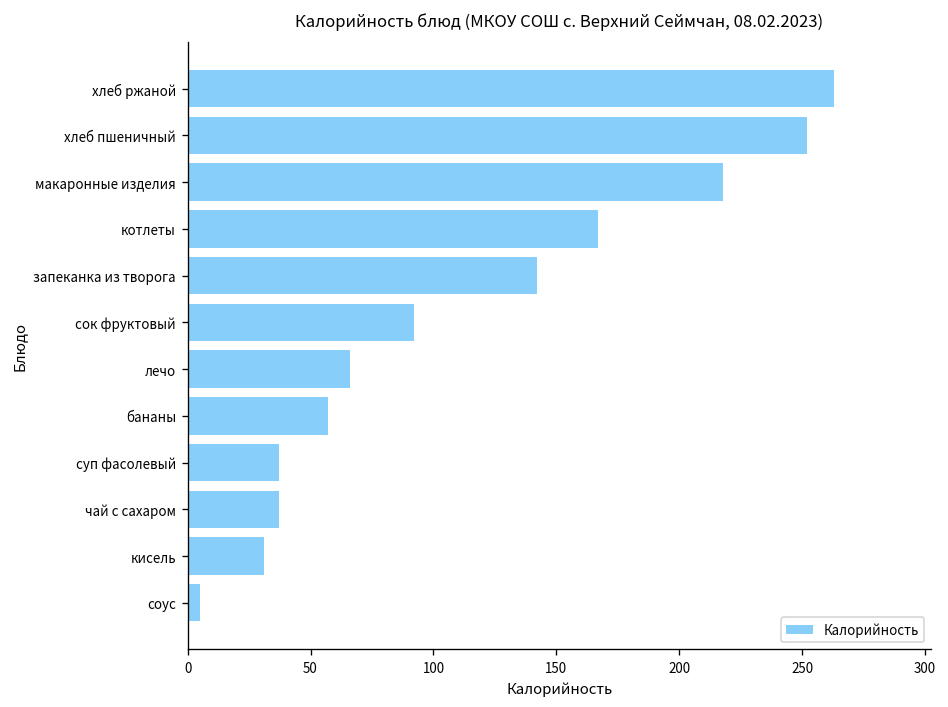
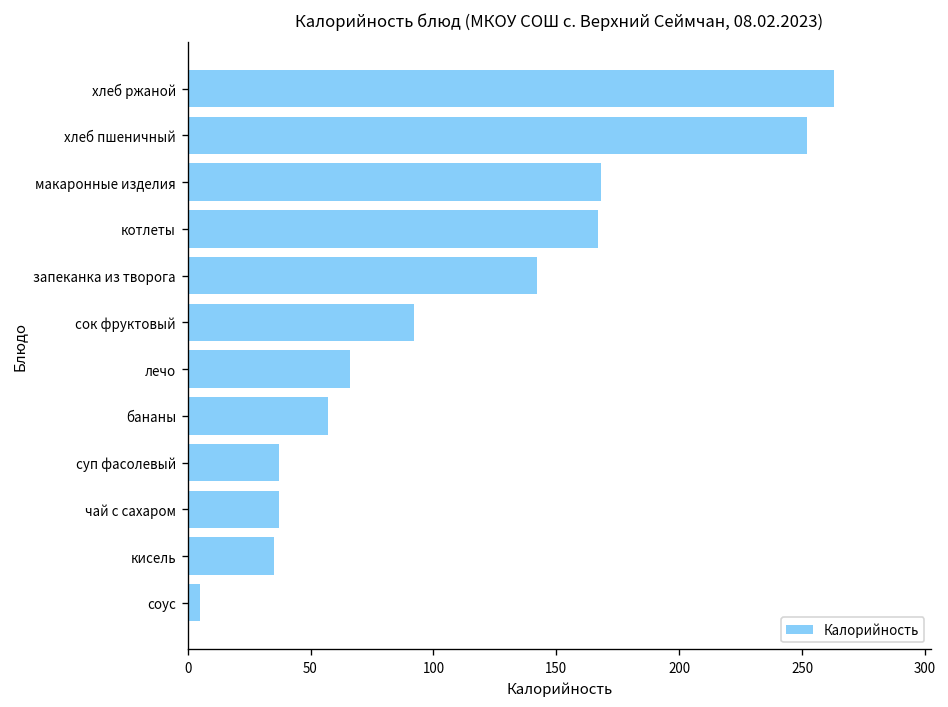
  {
    "хлеб ржаной": 263,
    "хлеб пшеничный": 252,
-   "макаронные изделия": 218,
+   "макаронные изделия": 168,
    "котлеты": 167,
    "запеканка из творога": 142,
    "сок фруктовый": 92,
    "лечо": 66,
    "бананы": 57,
    "суп фасолевый": 37,
    "чай с сахаром": 37,
-   "кисель": 31,
+   "кисель": 35,
    "соус": 5
  }
